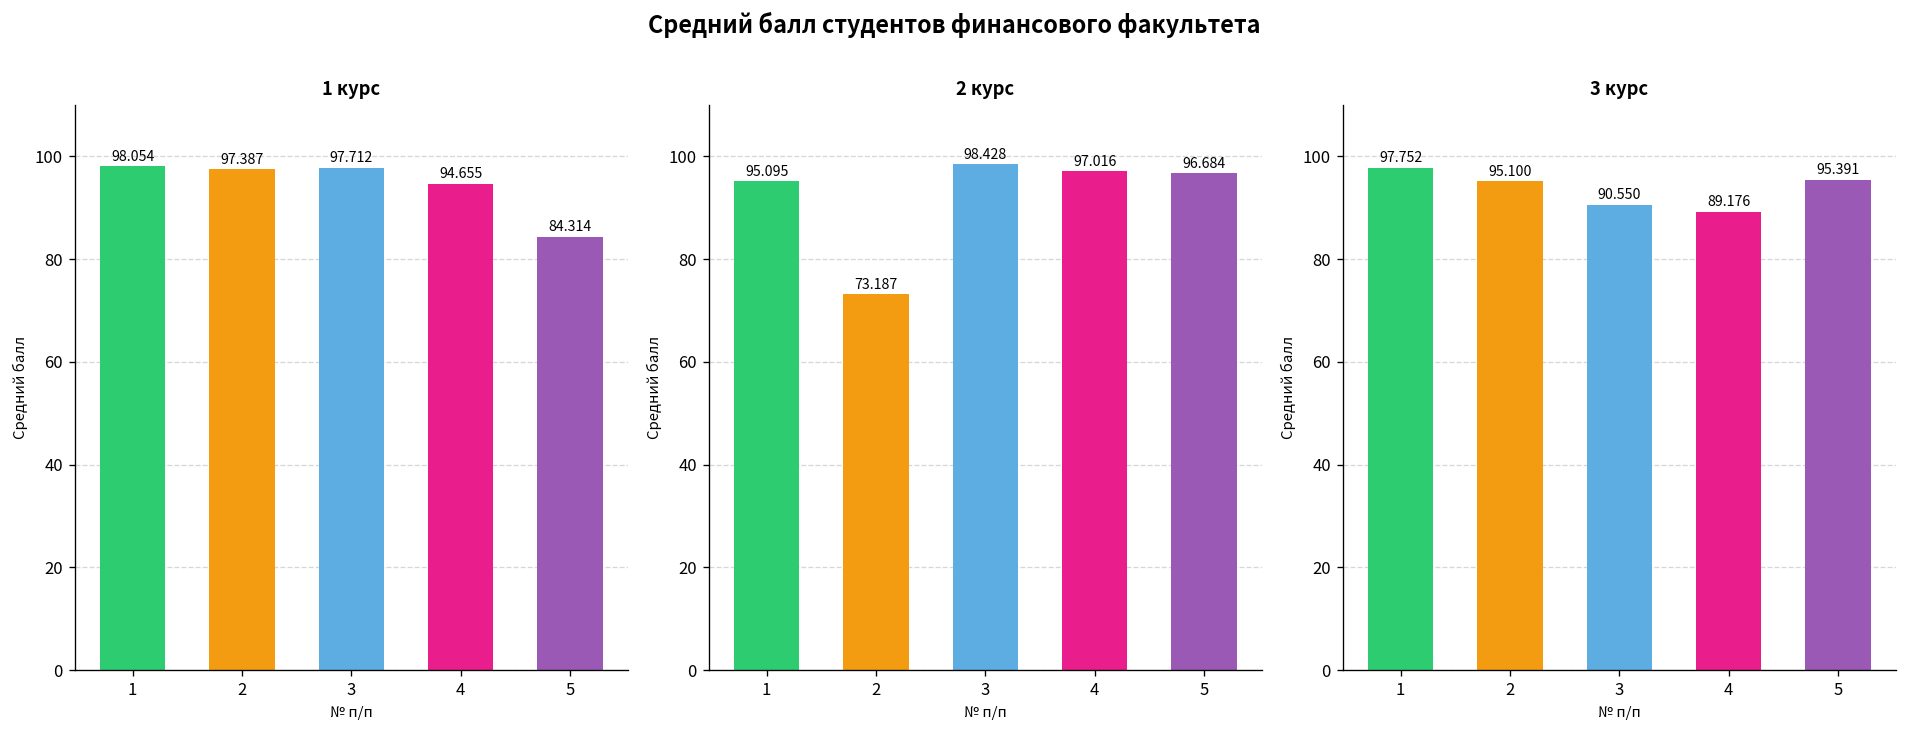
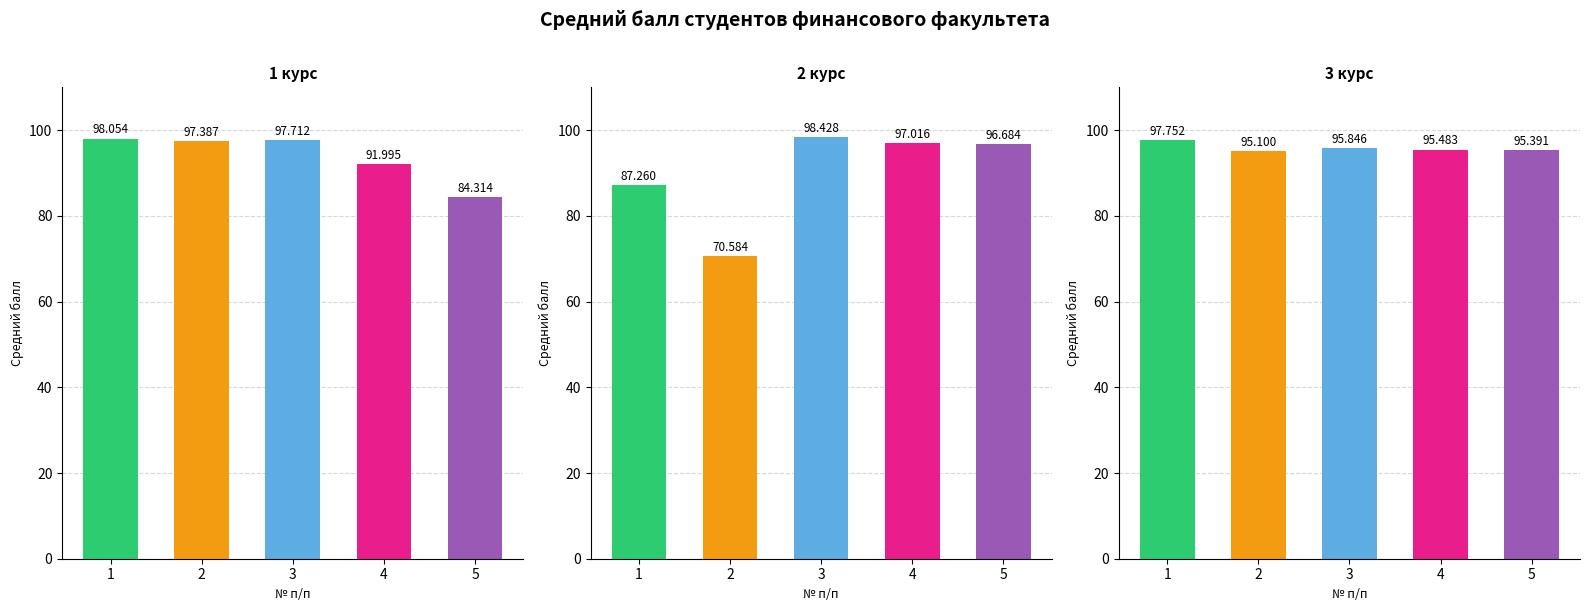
  {
    "1 курс": {
      "1": 98.054,
      "2": 97.387,
      "3": 97.712,
-     "4": 94.655,
+     "4": 91.995,
      "5": 84.314
    },
    "2 курс": {
-     "1": 95.095,
-     "2": 73.187,
+     "1": 87.260,
+     "2": 70.584,
      "3": 98.428,
      "4": 97.016,
      "5": 96.684
    },
    "3 курс": {
      "1": 97.752,
      "2": 95.100,
-     "3": 90.550,
-     "4": 89.176,
+     "3": 95.846,
+     "4": 95.483,
      "5": 95.391
    }
  }
